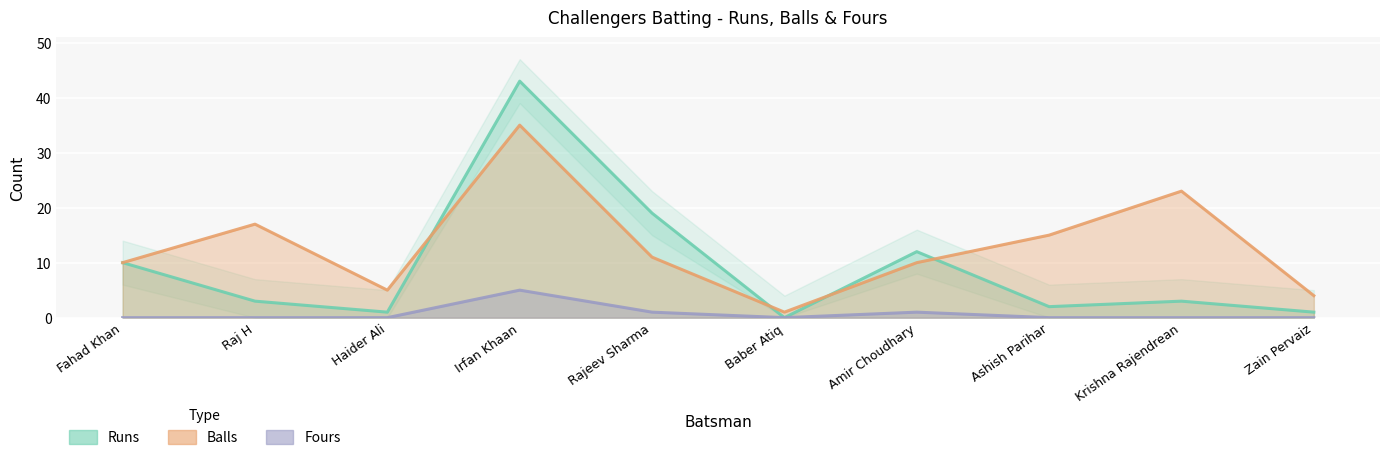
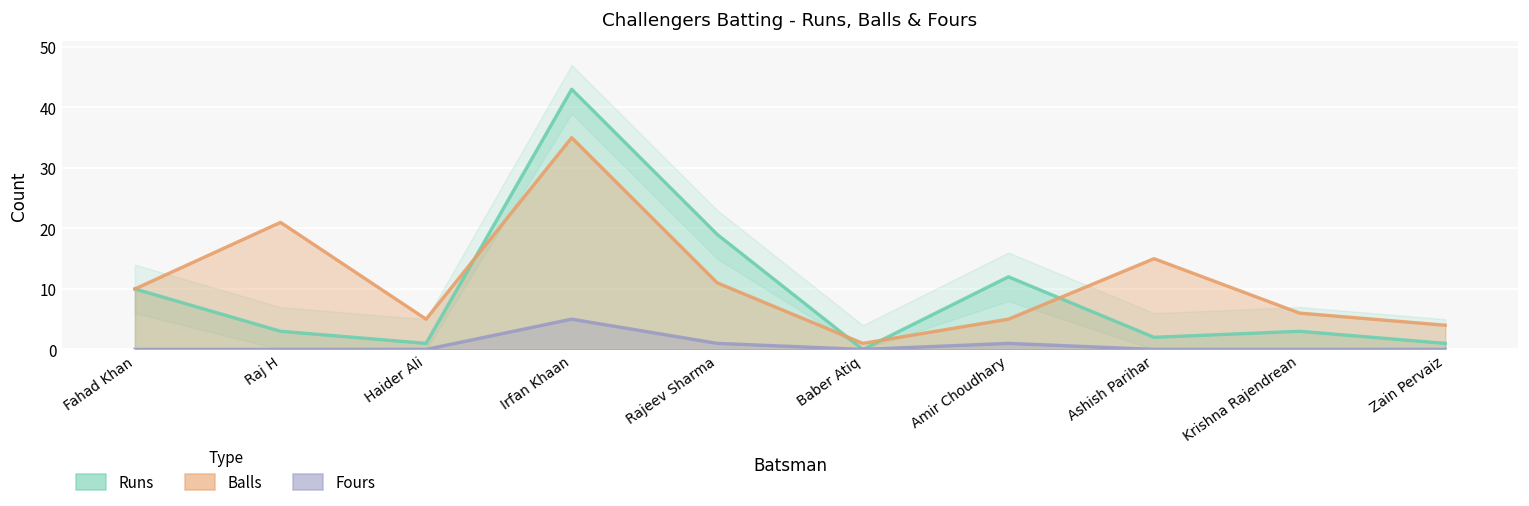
  {
    "Balls": {
-     "Raj H": 17,
+     "Raj H": 21,
      "Irfan Khaan": 35,
      "Rajeev Sharma": 11,
      "Baber Atiq": 1,
-     "Amir Choudhary": 10,
+     "Amir Choudhary": 5,
      "Ashish Parihar": 15,
-     "Krishna Rajendrean": 23,
+     "Krishna Rajendrean": 6,
      "Zain Pervaiz": 4
    }
  }
